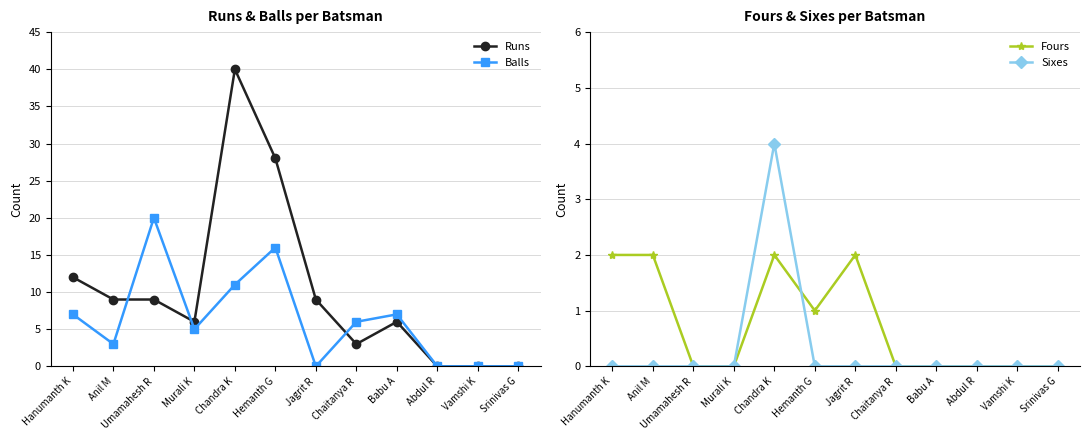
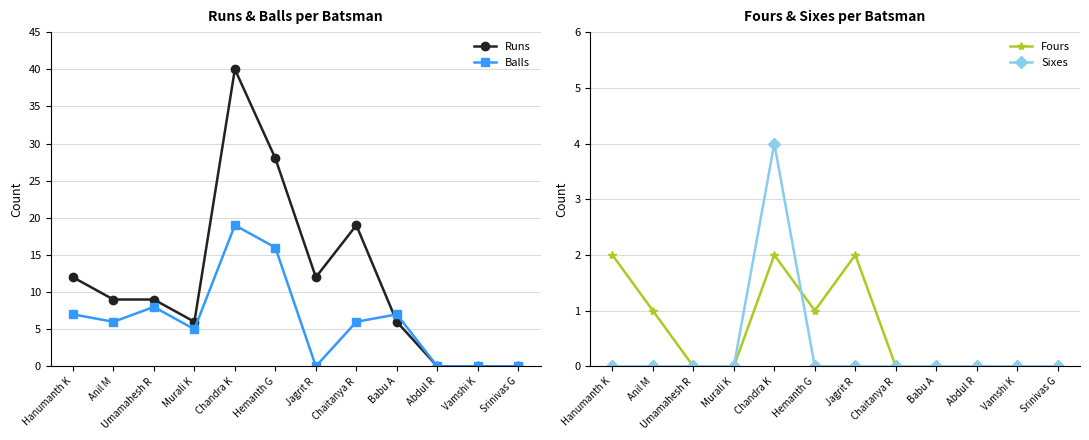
  {
    "Runs & Balls per Batsman": {
      "Runs": {
        "Hanumanth K": 12,
        "Anil M": 9,
        "Umamahesh R": 9,
        "Murali K": 6,
        "Chandra K": 40,
        "Hemanth G": 28,
-       "Jagrit R": 9,
-       "Chaitanya R": 3,
+       "Jagrit R": 12,
+       "Chaitanya R": 19,
        "Babu A": 6
      },
      "Balls": {
        "Hanumanth K": 7,
-       "Anil M": 3,
-       "Umamahesh R": 20,
+       "Anil M": 6,
+       "Umamahesh R": 8,
        "Murali K": 5,
-       "Chandra K": 11,
+       "Chandra K": 19,
        "Hemanth G": 16,
        "Jagrit R": 0,
        "Chaitanya R": 6,
        "Babu A": 7
      }
    },
    "Fours & Sixes per Batsman": {
      "Fours": {
        "Hanumanth K": 2,
-       "Anil M": 2,
+       "Anil M": 1,
        "Chandra K": 2,
        "Hemanth G": 1,
        "Jagrit R": 2
      },
      "Sixes": {
        "Hanumanth K": 0,
        "Anil M": 0,
        "Chandra K": 4,
        "Hemanth G": 0,
        "Jagrit R": 0
      }
    }
  }
